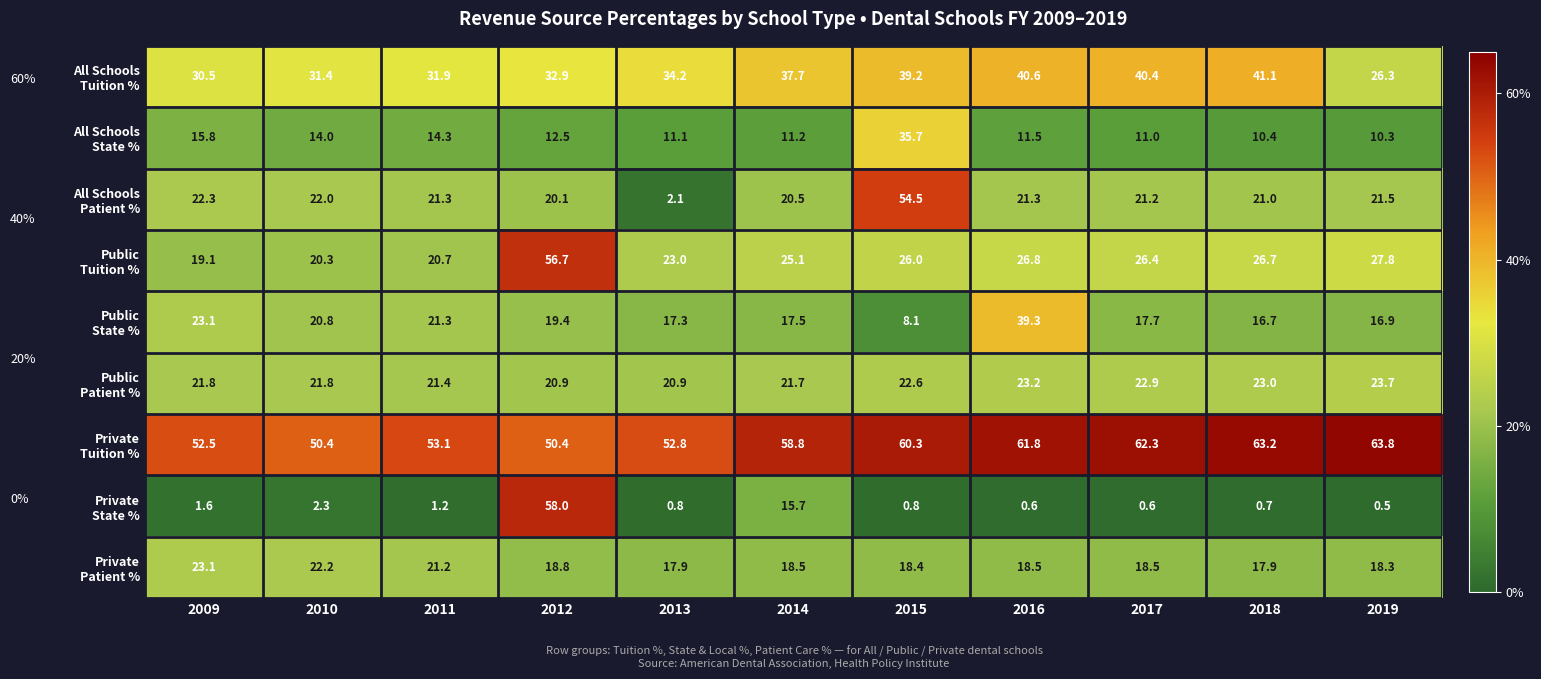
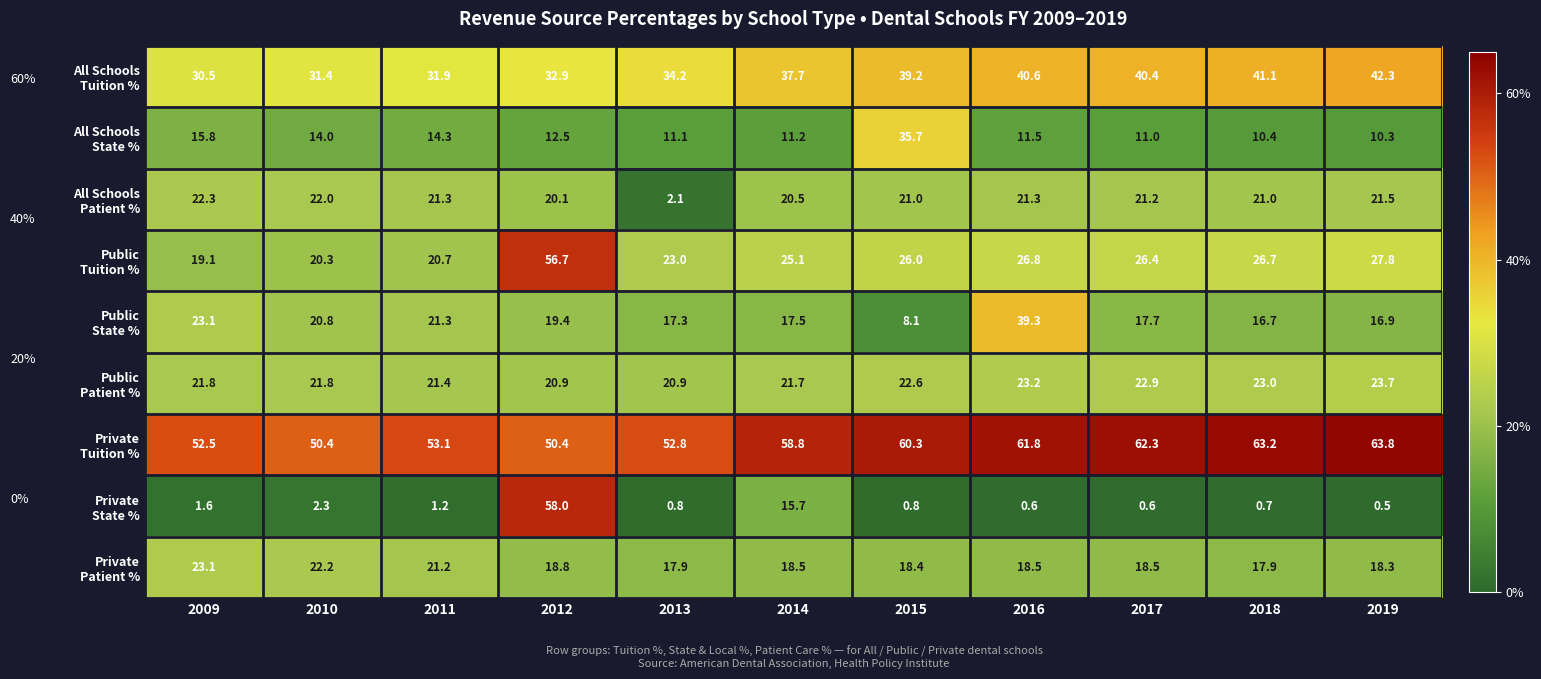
  {
    "All Schools Tuition %": {
      "2009": 30.5,
      "2010": 31.4,
      "2011": 31.9,
      "2012": 32.9,
      "2013": 34.2,
      "2014": 37.7,
      "2015": 39.2,
      "2016": 40.6,
      "2017": 40.4,
      "2018": 41.1,
-     "2019": 26.3
+     "2019": 42.3
    },
    "All Schools State %": {
      "2009": 15.8,
      "2010": 14.0,
      "2011": 14.3,
      "2012": 12.5,
      "2013": 11.1,
      "2014": 11.2,
      "2015": 35.7,
      "2016": 11.5,
      "2017": 11.0,
      "2018": 10.4,
      "2019": 10.3
    },
    "All Schools Patient %": {
      "2009": 22.3,
      "2010": 22.0,
      "2011": 21.3,
      "2012": 20.1,
      "2013": 2.1,
      "2014": 20.5,
-     "2015": 54.5,
+     "2015": 21.0,
      "2016": 21.3,
      "2017": 21.2,
      "2018": 21.0,
      "2019": 21.5
    },
    "Public Tuition %": {
      "2009": 19.1,
      "2010": 20.3,
      "2011": 20.7,
      "2012": 56.7,
      "2013": 23.0,
      "2014": 25.1,
      "2015": 26.0,
      "2016": 26.8,
      "2017": 26.4,
      "2018": 26.7,
      "2019": 27.8
    },
    "Public State %": {
      "2009": 23.1,
      "2010": 20.8,
      "2011": 21.3,
      "2012": 19.4,
      "2013": 17.3,
      "2014": 17.5,
      "2015": 8.1,
      "2016": 39.3,
      "2017": 17.7,
      "2018": 16.7,
      "2019": 16.9
    },
    "Public Patient %": {
      "2009": 21.8,
      "2010": 21.8,
      "2011": 21.4,
      "2012": 20.9,
      "2013": 20.9,
      "2014": 21.7,
      "2015": 22.6,
      "2016": 23.2,
      "2017": 22.9,
      "2018": 23.0,
      "2019": 23.7
    },
    "Private Tuition %": {
      "2009": 52.5,
      "2010": 50.4,
      "2011": 53.1,
      "2012": 50.4,
      "2013": 52.8,
      "2014": 58.8,
      "2015": 60.3,
      "2016": 61.8,
      "2017": 62.3,
      "2018": 63.2,
      "2019": 63.8
    },
    "Private State %": {
      "2009": 1.6,
      "2010": 2.3,
      "2011": 1.2,
      "2012": 58.0,
      "2013": 0.8,
      "2014": 15.7,
      "2015": 0.8,
      "2016": 0.6,
      "2017": 0.6,
      "2018": 0.7,
      "2019": 0.5
    },
    "Private Patient %": {
      "2009": 23.1,
      "2010": 22.2,
      "2011": 21.2,
      "2012": 18.8,
      "2013": 17.9,
      "2014": 18.5,
      "2015": 18.4,
      "2016": 18.5,
      "2017": 18.5,
      "2018": 17.9,
      "2019": 18.3
    }
  }
